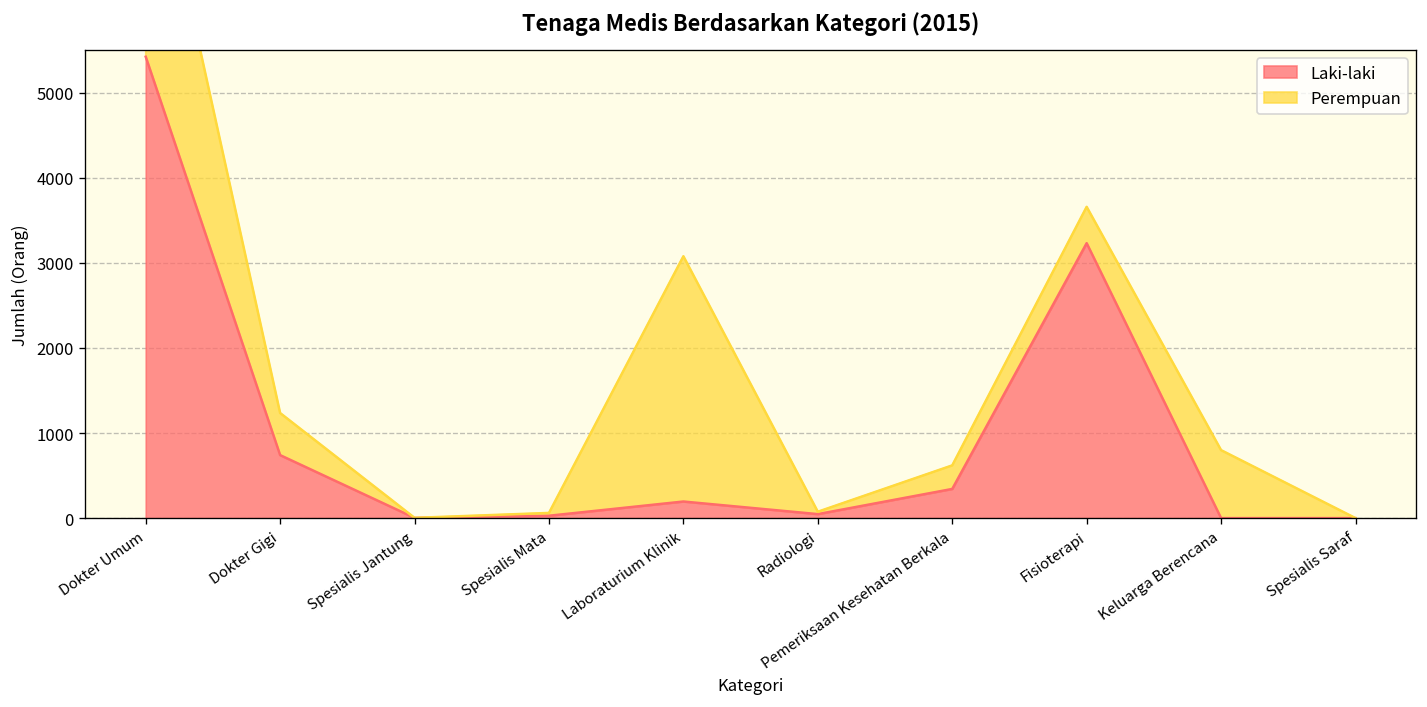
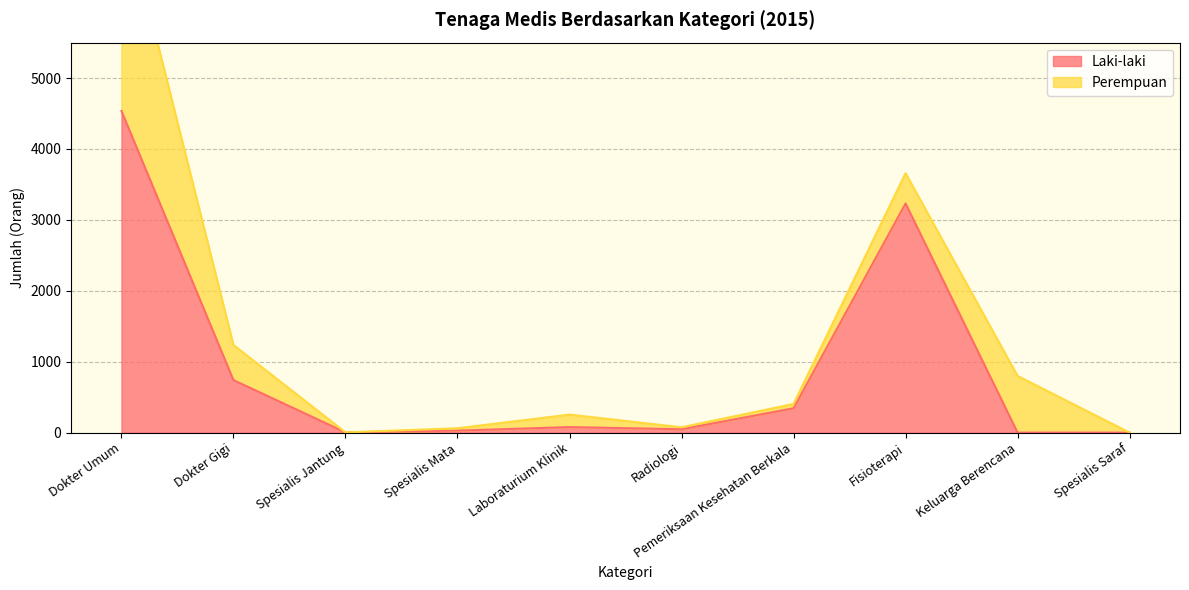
  {
    "Laki-laki": {
-     "Dokter Umum": 5400,
+     "Dokter Umum": 4500,
      "Dokter Gigi": 700,
-     "Laboraturium Klinik": 200,
+     "Laboraturium Klinik": 100,
      "Pemeriksaan Kesehatan Berkala": 300,
      "Fisioterapi": 3200,
      "Keluarga Berencana": 0
    },
    "Perempuan": {
      "Dokter Gigi": 500,
-     "Laboraturium Klinik": 2900,
-     "Pemeriksaan Kesehatan Berkala": 300,
+     "Laboraturium Klinik": 200,
+     "Pemeriksaan Kesehatan Berkala": 100,
      "Fisioterapi": 400,
      "Keluarga Berencana": 800
    }
  }
